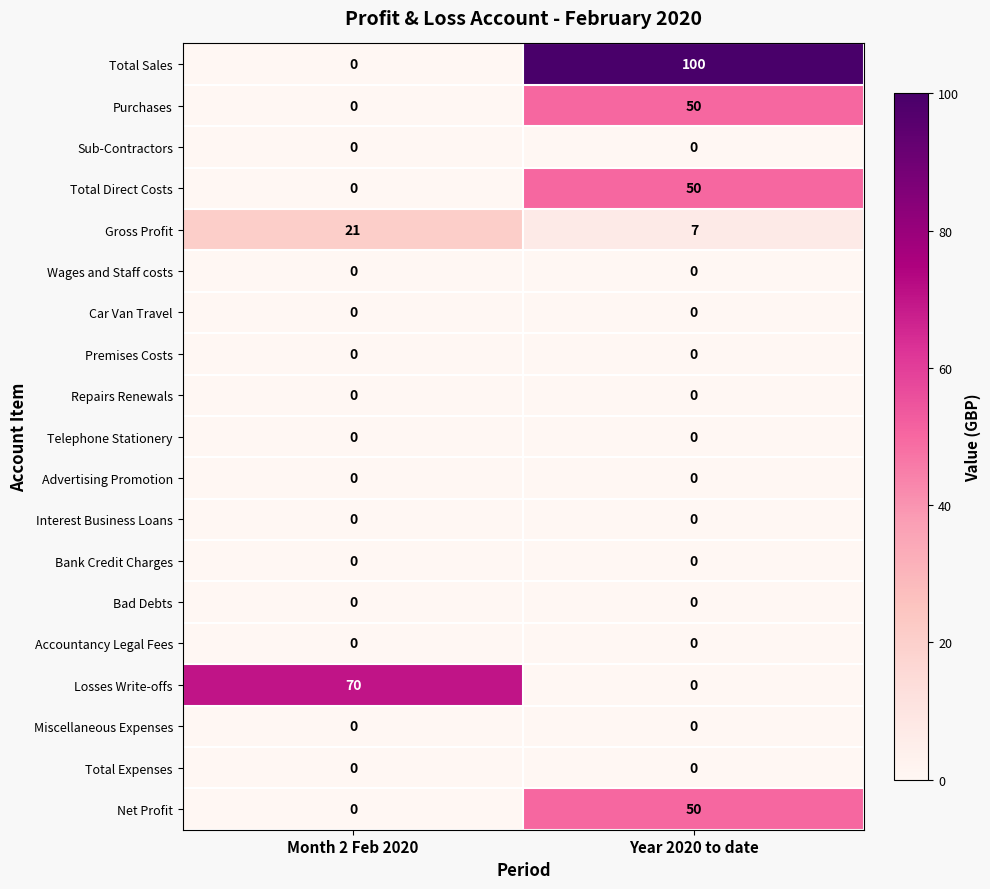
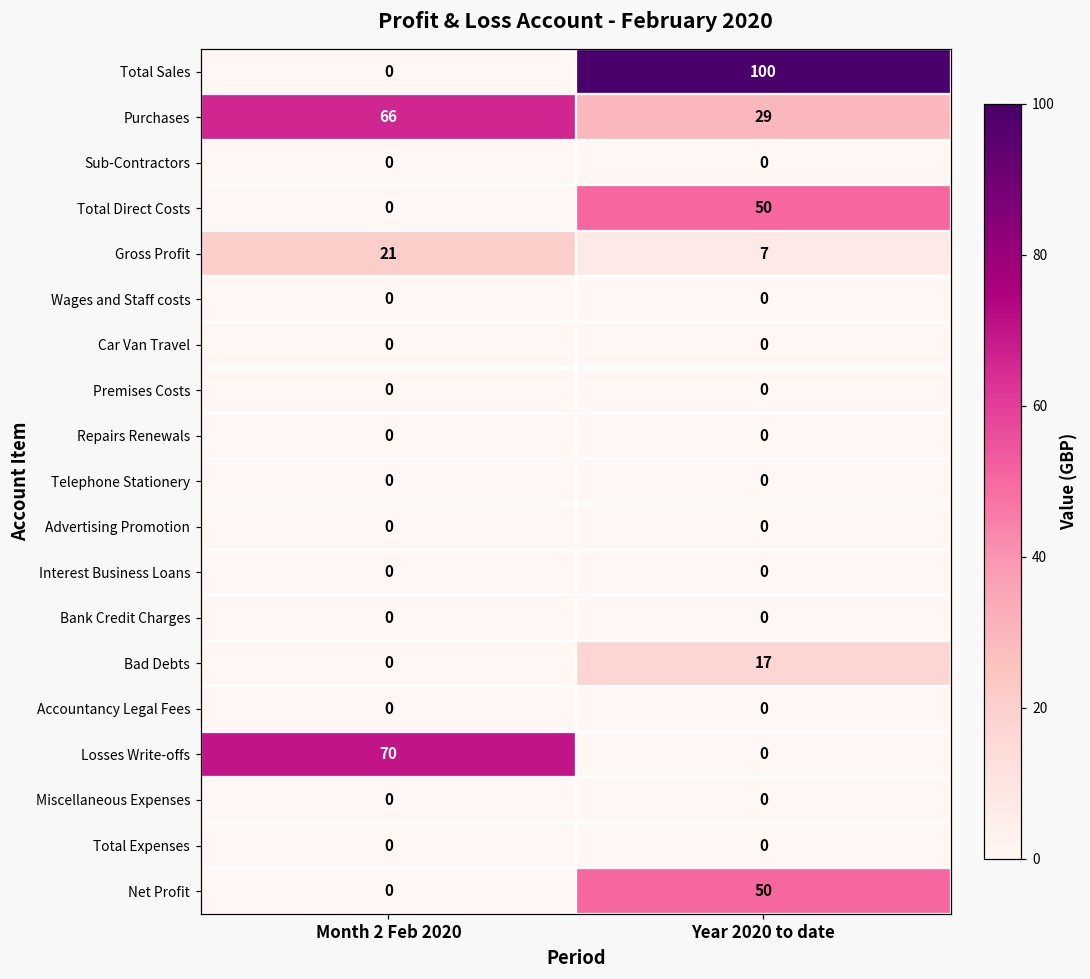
  {
    "Purchases": {
-     "Month 2 Feb 2020": 0,
-     "Year 2020 to date": 50
+     "Month 2 Feb 2020": 66,
+     "Year 2020 to date": 29
    },
    "Bad Debts": {
-     "Year 2020 to date": 0
+     "Year 2020 to date": 17
    }
  }
